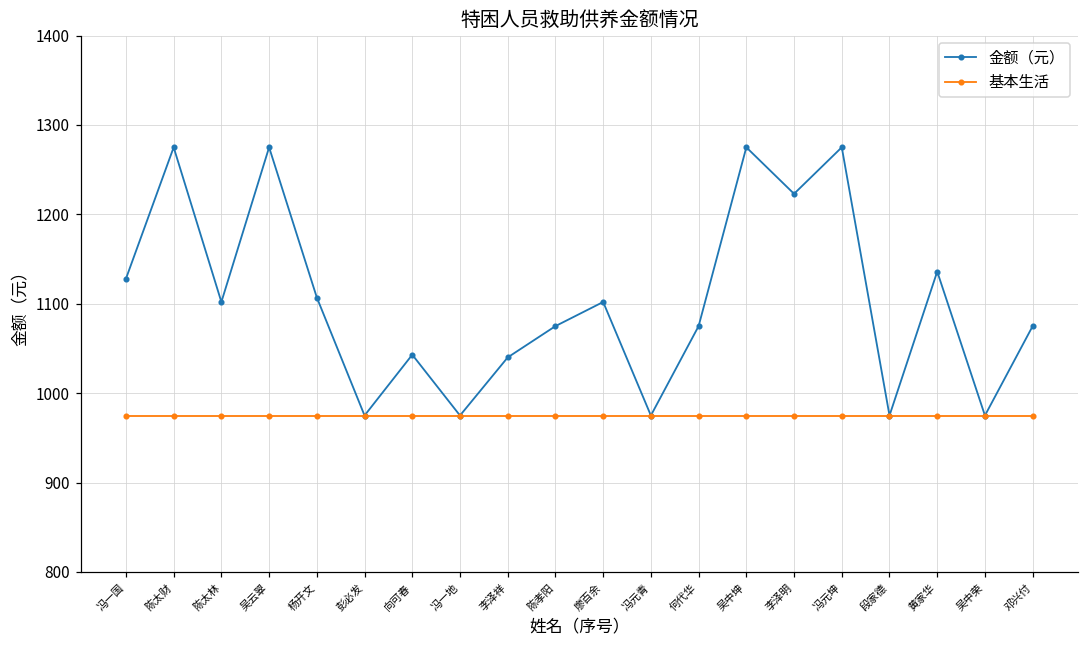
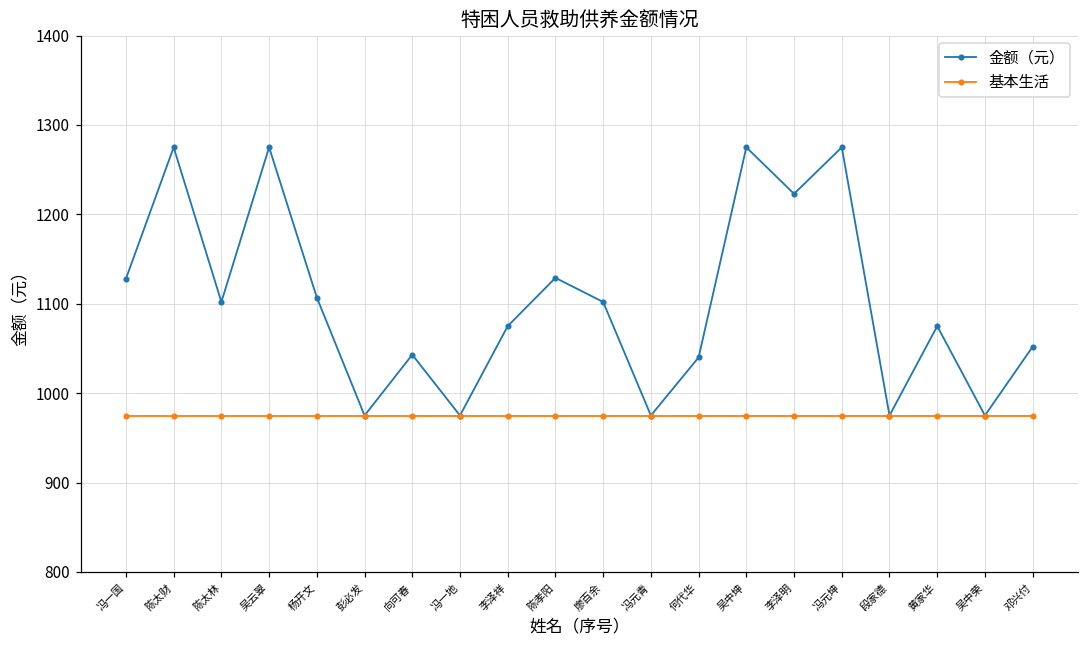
  {
    "金额（元）": {
      "冯一国": 1130,
      "陈太财": 1280,
      "陈太林": 1100,
      "吴云翠": 1280,
      "杨开文": 1110,
      "向可春": 1040,
-     "李泽祥": 1040,
-     "陈孝阳": 1080,
+     "李泽祥": 1080,
+     "陈孝阳": 1130,
      "廖百余": 1100,
-     "何代华": 1080,
+     "何代华": 1040,
      "吴中坤": 1280,
      "李泽明": 1220,
      "冯元坤": 1280,
-     "黄家华": 1140,
-     "邓兴付": 1080
+     "黄家华": 1080,
+     "邓兴付": 1050
    },
    "基本生活": {
      "冯一国": 980,
      "陈太财": 980,
      "陈太林": 980,
      "吴云翠": 980,
      "杨开文": 980,
      "向可春": 980,
      "李泽祥": 980,
      "陈孝阳": 980,
      "廖百余": 980,
      "何代华": 980,
      "吴中坤": 980,
      "李泽明": 980,
      "冯元坤": 980,
      "黄家华": 980,
      "邓兴付": 980
    }
  }
